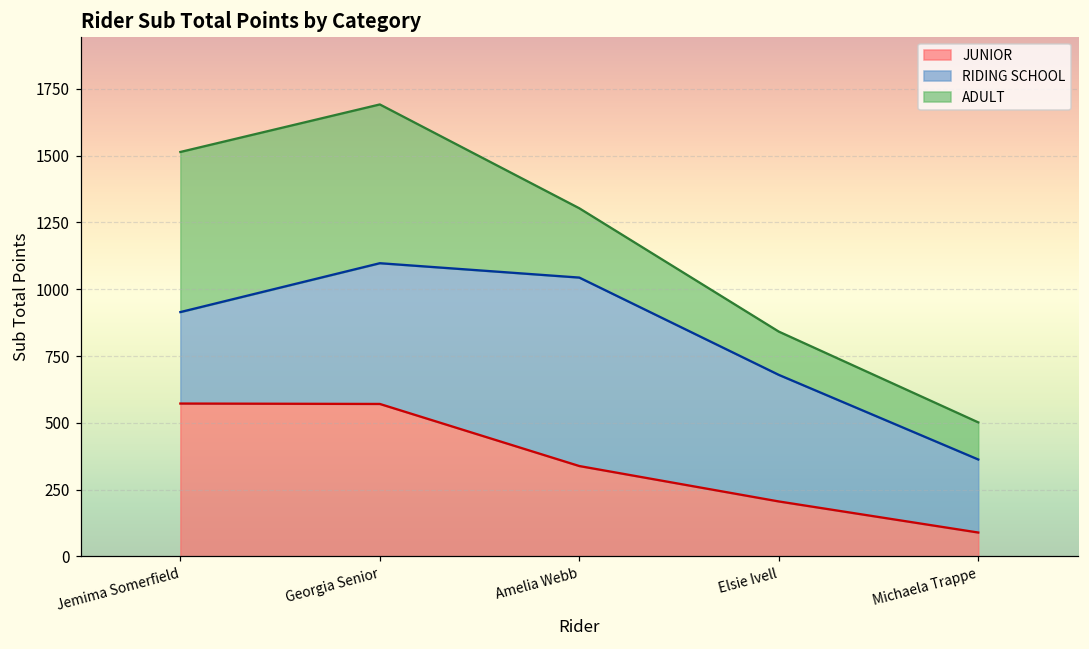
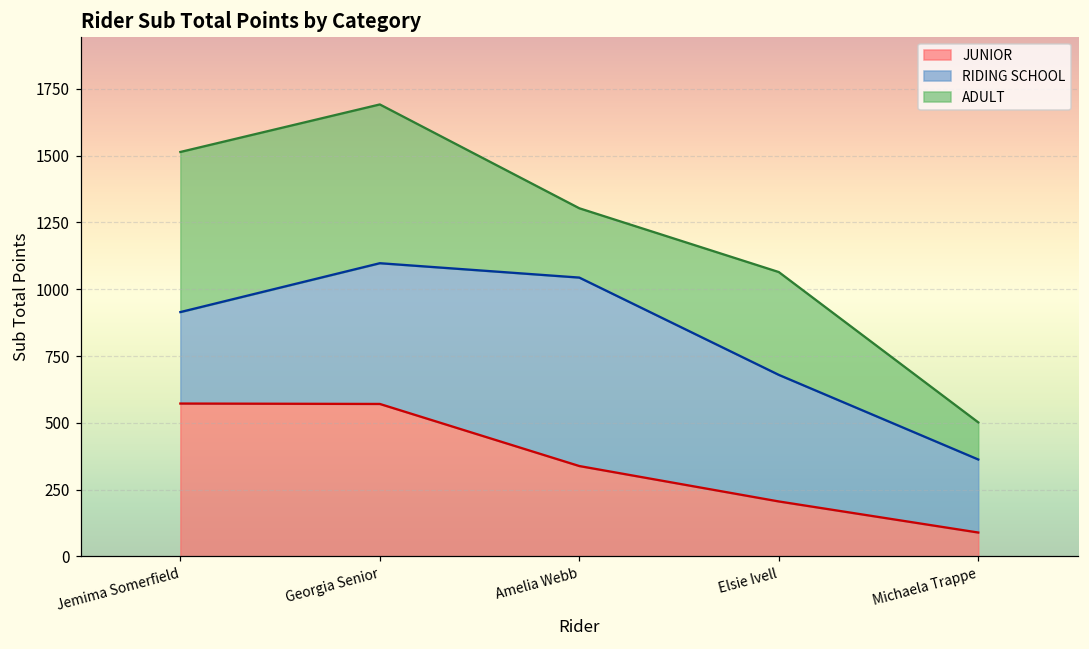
  {
    "JUNIOR": {
      "Jemima Somerfield": 570,
      "Georgia Senior": 570,
      "Amelia Webb": 340,
      "Elsie Ivell": 210,
      "Michaela Trappe": 90
    },
    "RIDING SCHOOL": {
      "Jemima Somerfield": 340,
      "Georgia Senior": 530,
      "Amelia Webb": 710,
      "Elsie Ivell": 470,
      "Michaela Trappe": 270
    },
    "ADULT": {
      "Jemima Somerfield": 600,
      "Georgia Senior": 590,
      "Amelia Webb": 260,
-     "Elsie Ivell": 160,
+     "Elsie Ivell": 390,
      "Michaela Trappe": 140
    }
  }
